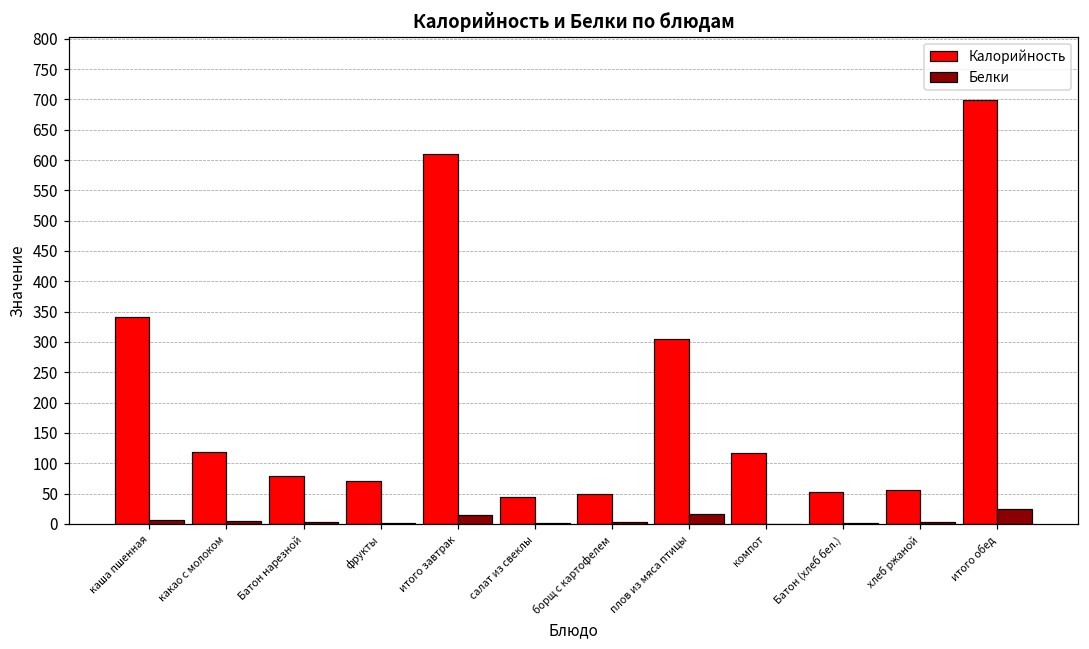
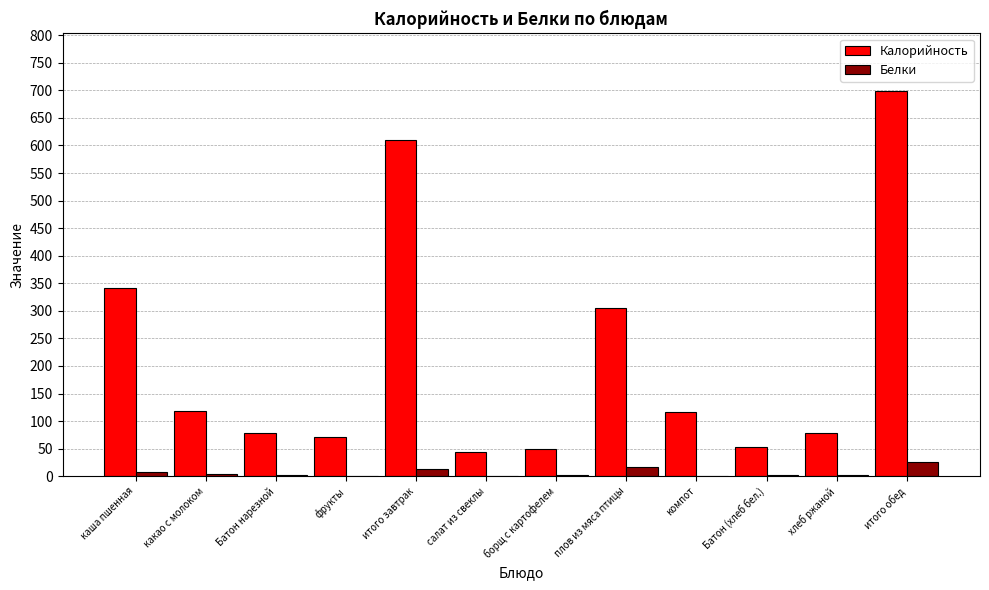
  {
    "Калорийность": {
      "каша пшенная": 340,
      "какао с молоком": 120,
      "Батон нарезной": 80,
      "фрукты": 70,
      "итого завтрак": 610,
      "салат из свеклы": 40,
      "борщ с картофелем": 50,
      "плов из мяса птицы": 310,
      "компот": 120,
      "Батон (хлеб бел.)": 50,
-     "хлеб ржаной": 60,
+     "хлеб ржаной": 80,
      "итого обед": 700
    },
    "Белки": {
      "каша пшенная": 10,
      "итого завтрак": 10,
      "плов из мяса птицы": 20,
      "итого обед": 30
    }
  }
